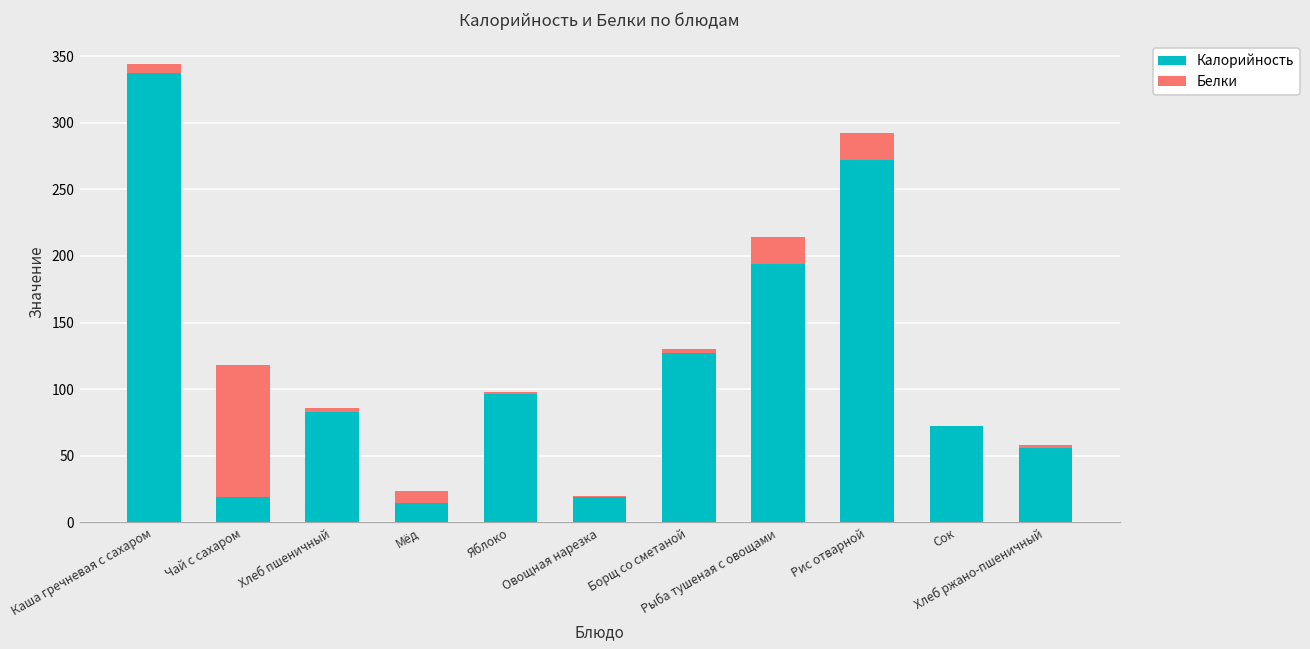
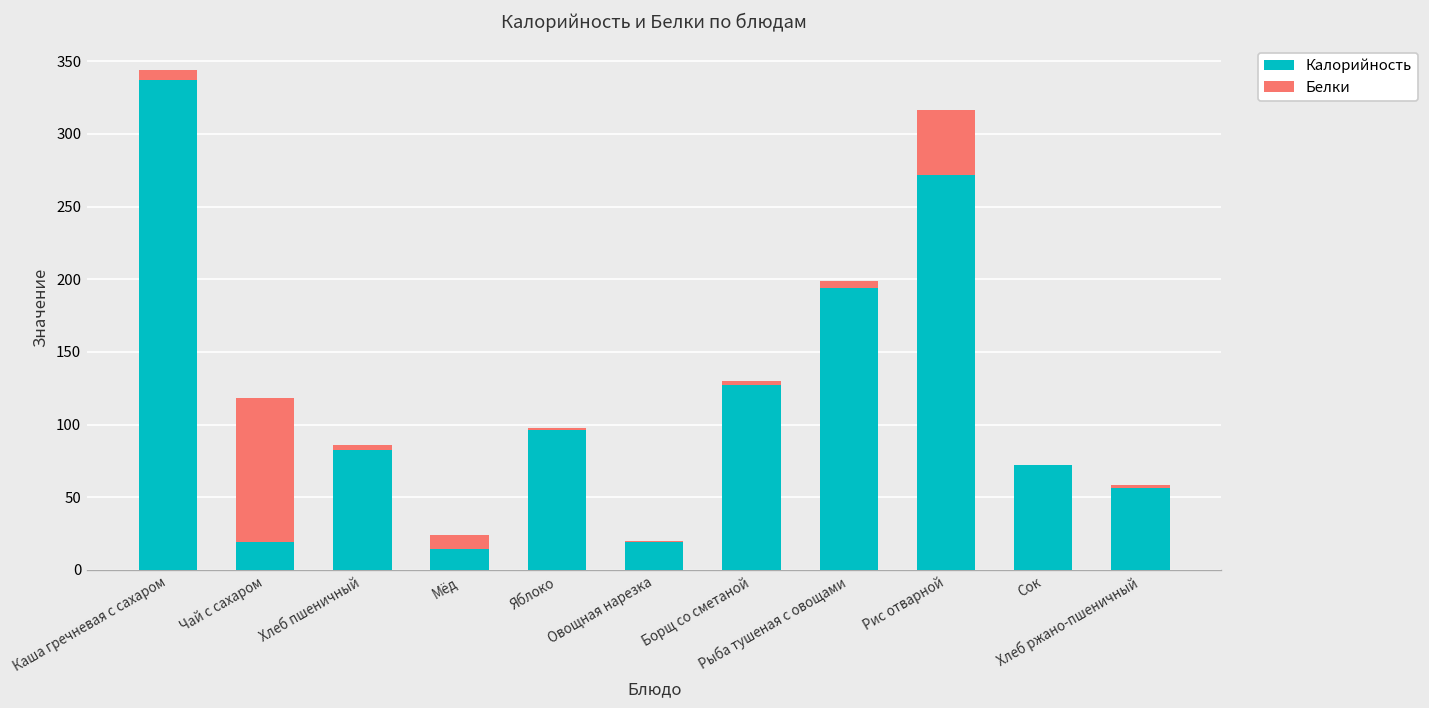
  {
    "Калорийность": {
      "Каша гречневая с сахаром": 337,
      "Чай с сахаром": 19,
      "Хлеб пшеничный": 83,
      "Мёд": 15,
      "Яблоко": 96,
      "Овощная нарезка": 19,
      "Борщ со сметаной": 127,
      "Рыба тушеная с овощами": 194,
      "Рис отварной": 272,
      "Сок": 72,
      "Хлеб ржано-пшеничный": 56
    },
    "Белки": {
      "Каша гречневая с сахаром": 7,
      "Чай с сахаром": 99,
      "Хлеб пшеничный": 3,
      "Мёд": 9,
      "Борщ со сметаной": 3,
-     "Рыба тушеная с овощами": 20,
-     "Рис отварной": 20,
+     "Рыба тушеная с овощами": 5,
+     "Рис отварной": 45,
      "Хлеб ржано-пшеничный": 2
    }
  }
